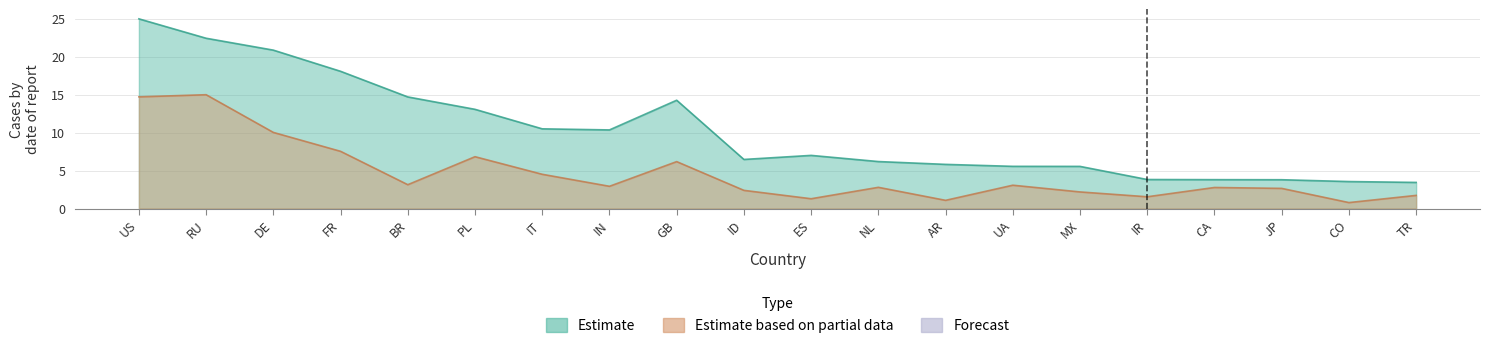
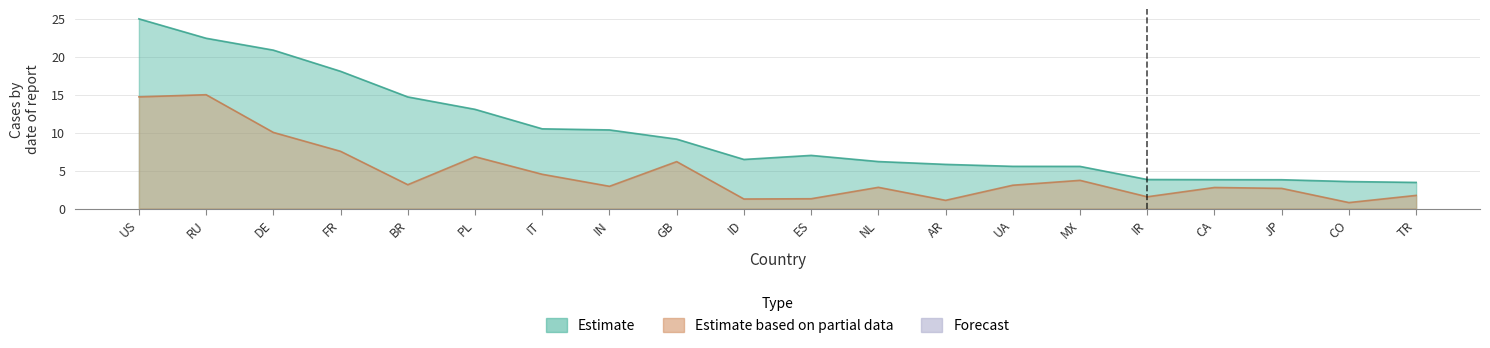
  {
    "Estimate": {
      "US": 25,
      "RU": 22,
      "DE": 21,
      "FR": 18,
      "BR": 15,
      "PL": 13,
      "IT": 11,
      "IN": 10,
-     "GB": 14,
+     "GB": 9,
      "ID": 6,
      "ES": 7,
      "NL": 6,
      "AR": 6,
      "UA": 6,
      "MX": 6,
      "IR": 4,
      "CA": 4,
      "JP": 4,
      "CO": 4,
      "TR": 3
    },
    "Estimate based on partial data": {
      "US": 15,
      "RU": 15,
      "DE": 10,
      "FR": 8,
      "BR": 3,
      "PL": 7,
      "IT": 5,
      "IN": 3,
      "GB": 6,
-     "ID": 2,
+     "ID": 1,
      "ES": 1,
      "NL": 3,
      "AR": 1,
      "UA": 3,
-     "MX": 2,
+     "MX": 4,
      "IR": 2,
      "CA": 3,
      "JP": 3,
      "CO": 1,
      "TR": 2
    }
  }
